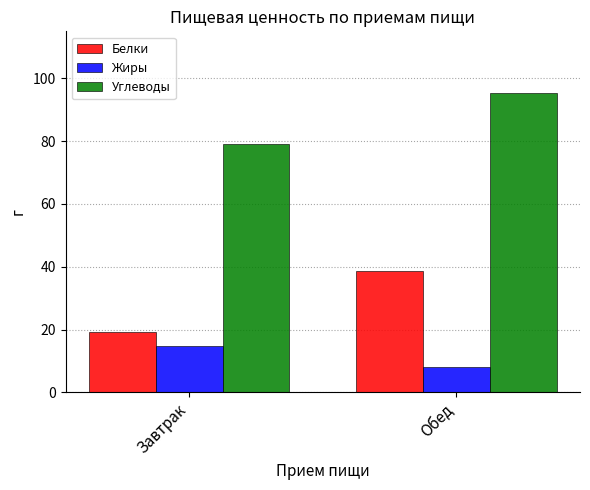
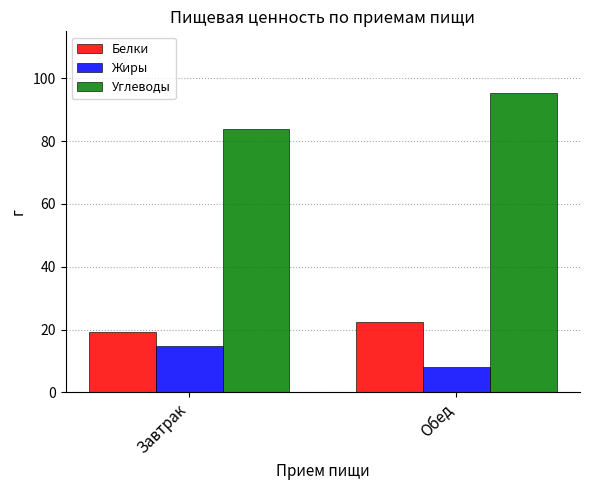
  {
    "Белки": {
      "Завтрак": 19,
-     "Обед": 39
+     "Обед": 22
    },
    "Жиры": {
      "Завтрак": 15,
      "Обед": 8
    },
    "Углеводы": {
-     "Завтрак": 79,
+     "Завтрак": 84,
      "Обед": 95
    }
  }
